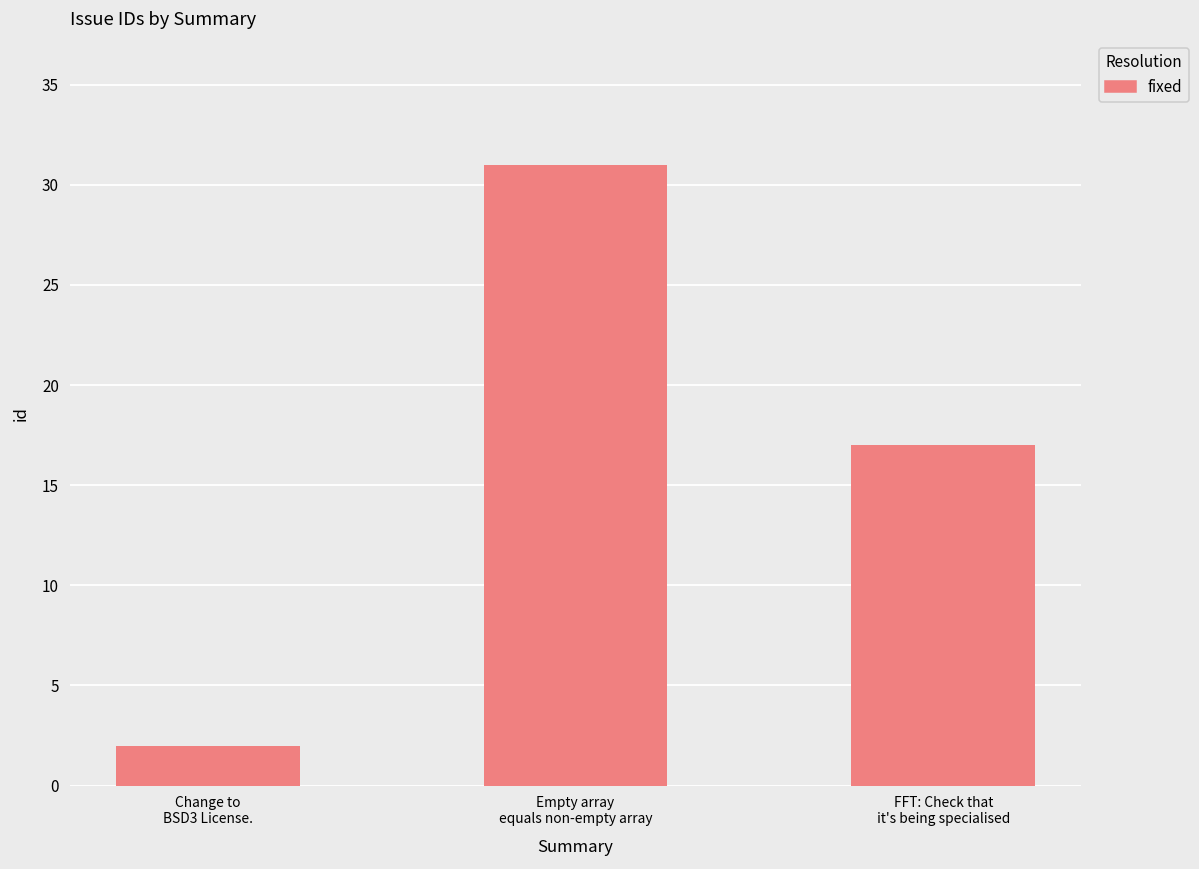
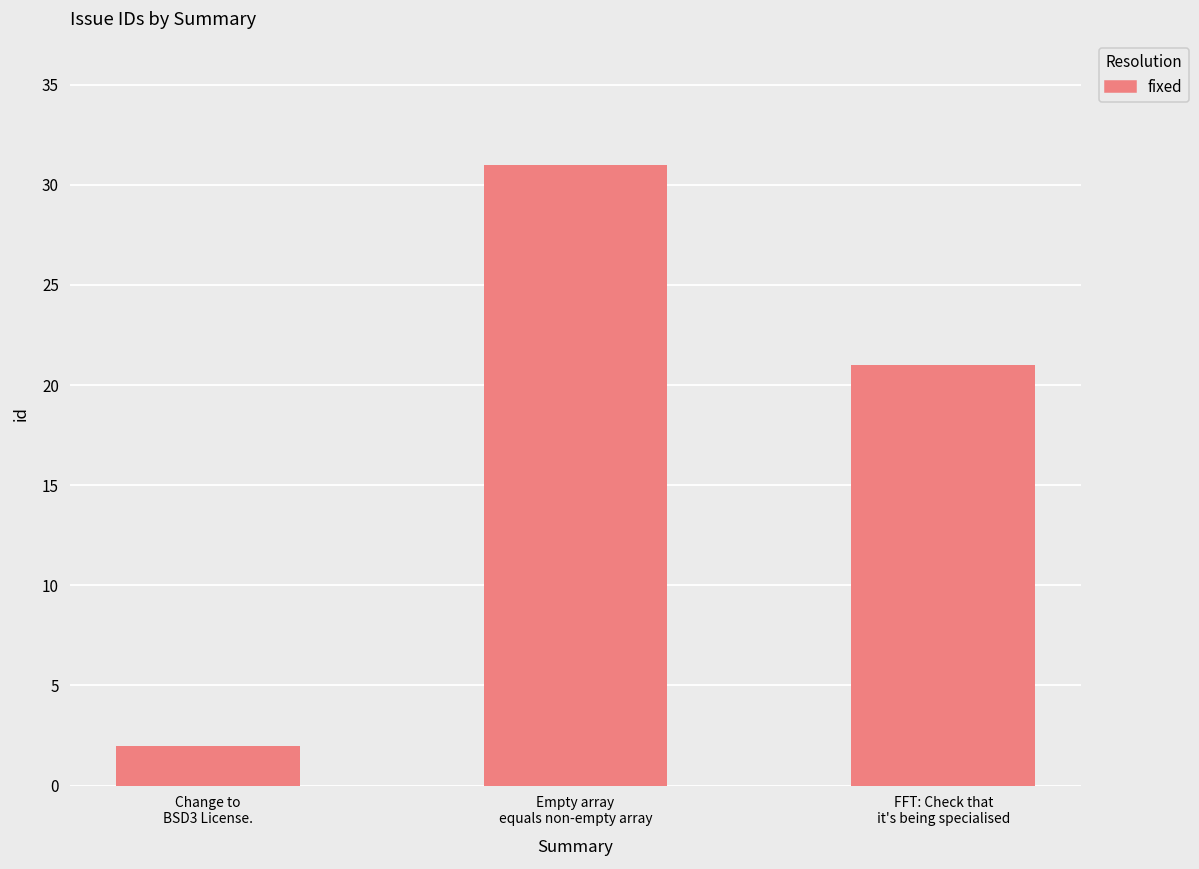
  {
    "Change to BSD3 License.": 2,
    "Empty array equals non-empty array": 31,
-   "FFT: Check that it's being specialised": 17
+   "FFT: Check that it's being specialised": 21
  }
